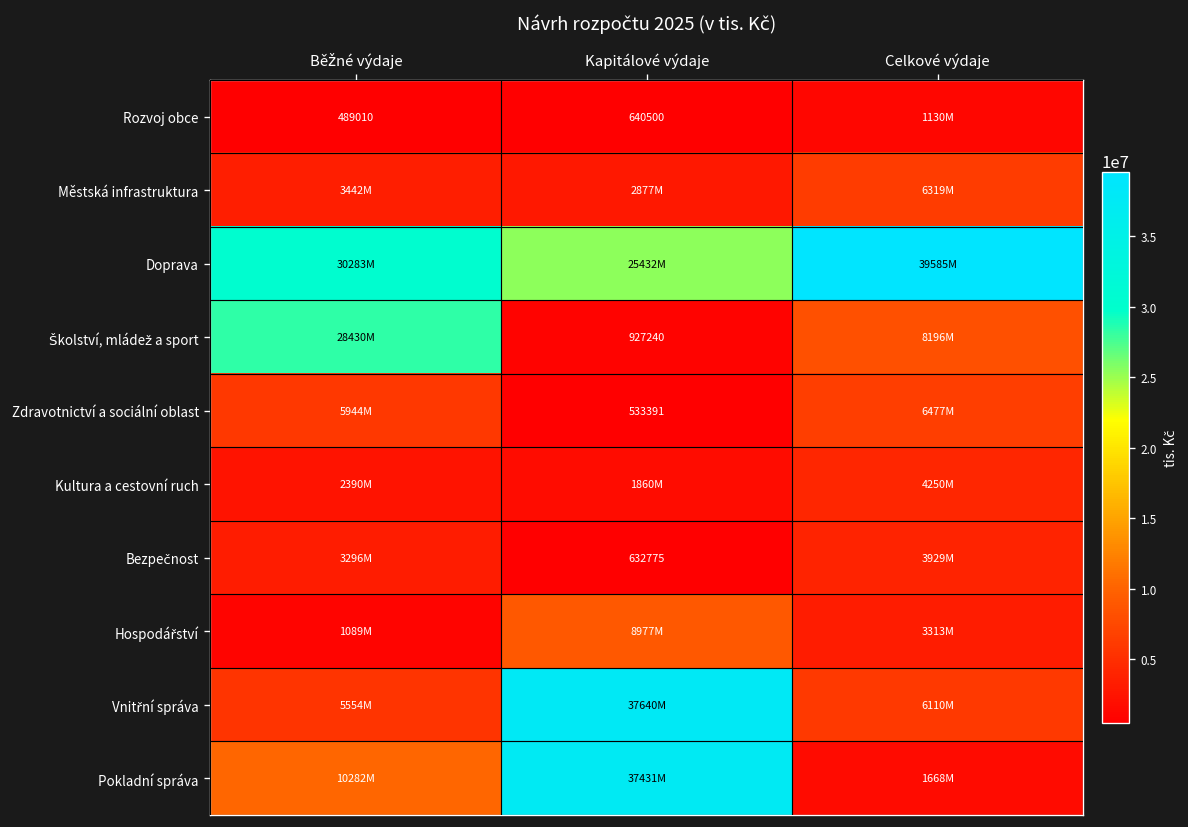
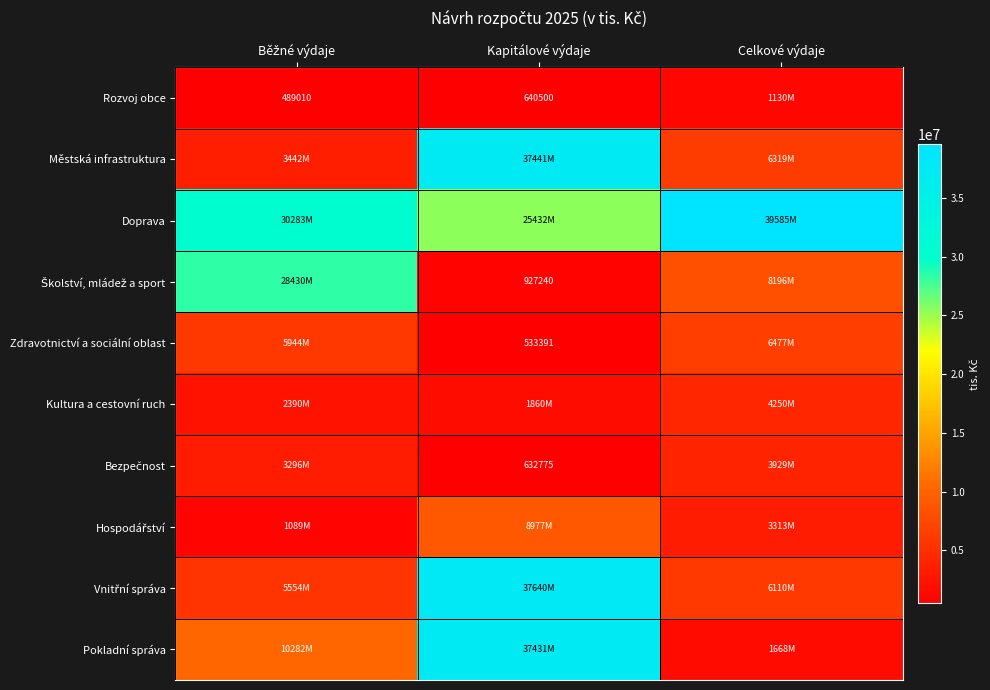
  {
    "Rozvoj obce": {
      "Běžné výdaje": "489010",
      "Kapitálové výdaje": "640500",
      "Celkové výdaje": "1130M"
    },
    "Městská infrastruktura": {
      "Běžné výdaje": "3442M",
-     "Kapitálové výdaje": "2877M",
+     "Kapitálové výdaje": "37441M",
      "Celkové výdaje": "6319M"
    },
    "Doprava": {
      "Běžné výdaje": "30283M",
      "Kapitálové výdaje": "25432M",
      "Celkové výdaje": "39585M"
    },
    "Školství, mládež a sport": {
      "Běžné výdaje": "28430M",
      "Kapitálové výdaje": "927240",
      "Celkové výdaje": "8196M"
    },
    "Zdravotnictví a sociální oblast": {
      "Běžné výdaje": "5944M",
      "Kapitálové výdaje": "533391",
      "Celkové výdaje": "6477M"
    },
    "Kultura a cestovní ruch": {
      "Běžné výdaje": "2390M",
      "Kapitálové výdaje": "1860M",
      "Celkové výdaje": "4250M"
    },
    "Bezpečnost": {
      "Běžné výdaje": "3296M",
      "Kapitálové výdaje": "632775",
      "Celkové výdaje": "3929M"
    },
    "Hospodářství": {
      "Běžné výdaje": "1089M",
      "Kapitálové výdaje": "8977M",
      "Celkové výdaje": "3313M"
    },
    "Vnitřní správa": {
      "Běžné výdaje": "5554M",
      "Kapitálové výdaje": "37640M",
      "Celkové výdaje": "6110M"
    },
    "Pokladní správa": {
      "Běžné výdaje": "10282M",
      "Kapitálové výdaje": "37431M",
      "Celkové výdaje": "1668M"
    }
  }
